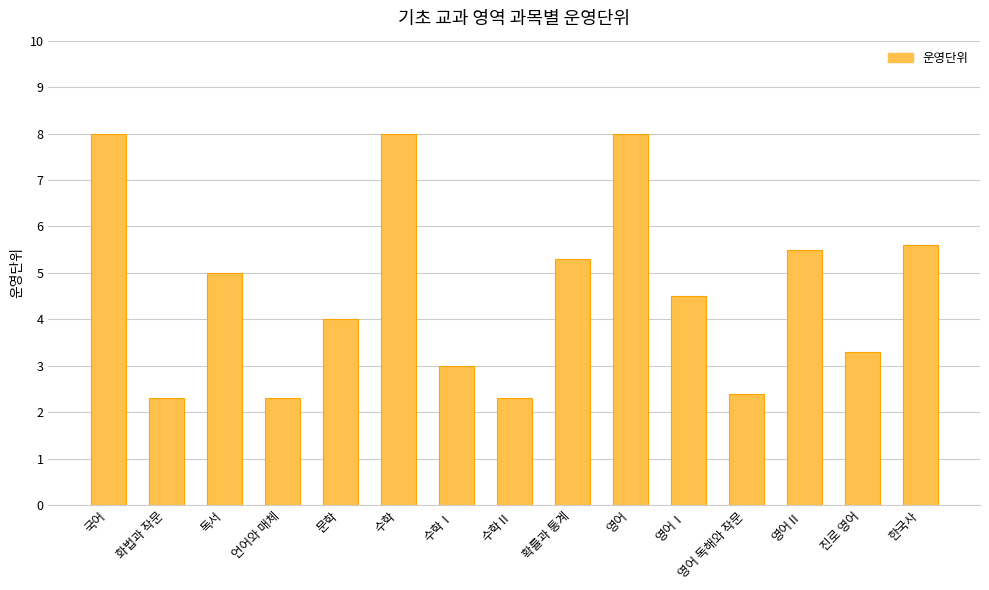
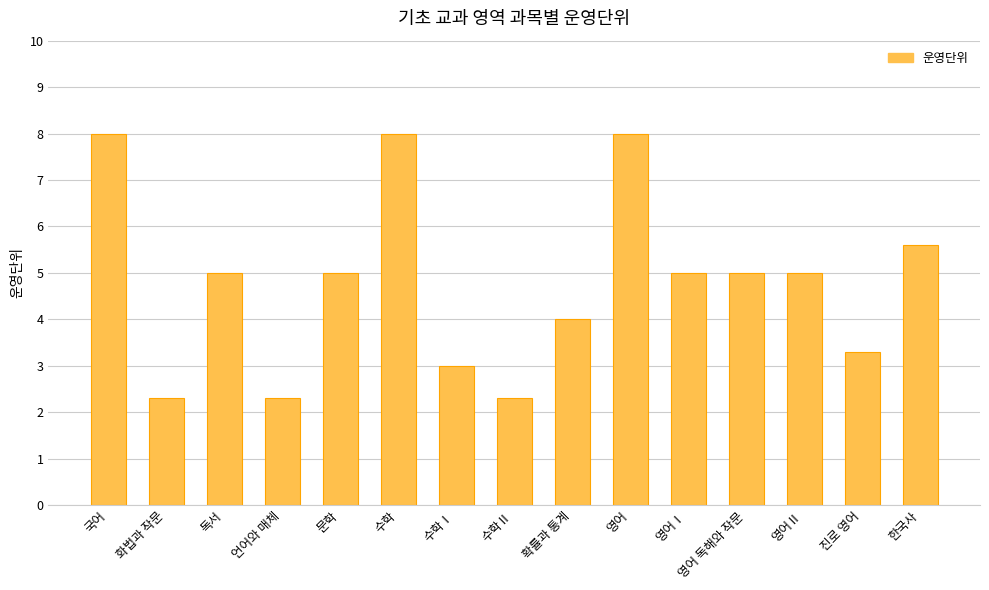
  {
    "국어": 8.0,
    "화법과 작문": 2.3,
    "독서": 5.0,
    "언어와 매체": 2.3,
-   "문학": 4,
+   "문학": 5,
    "수학": 8.0,
    "수학Ⅰ": 3.0,
    "수학Ⅱ": 2.3,
-   "확률과 통계": 5.3,
+   "확률과 통계": 4.0,
    "영어": 8.0,
-   "영어Ⅰ": 4.5,
-   "영어 독해와 작문": 2.4,
-   "영어Ⅱ": 5.5,
+   "영어Ⅰ": 5.0,
+   "영어 독해와 작문": 5.0,
+   "영어Ⅱ": 5.0,
    "진로 영어": 3.3,
    "한국사": 5.6
  }
